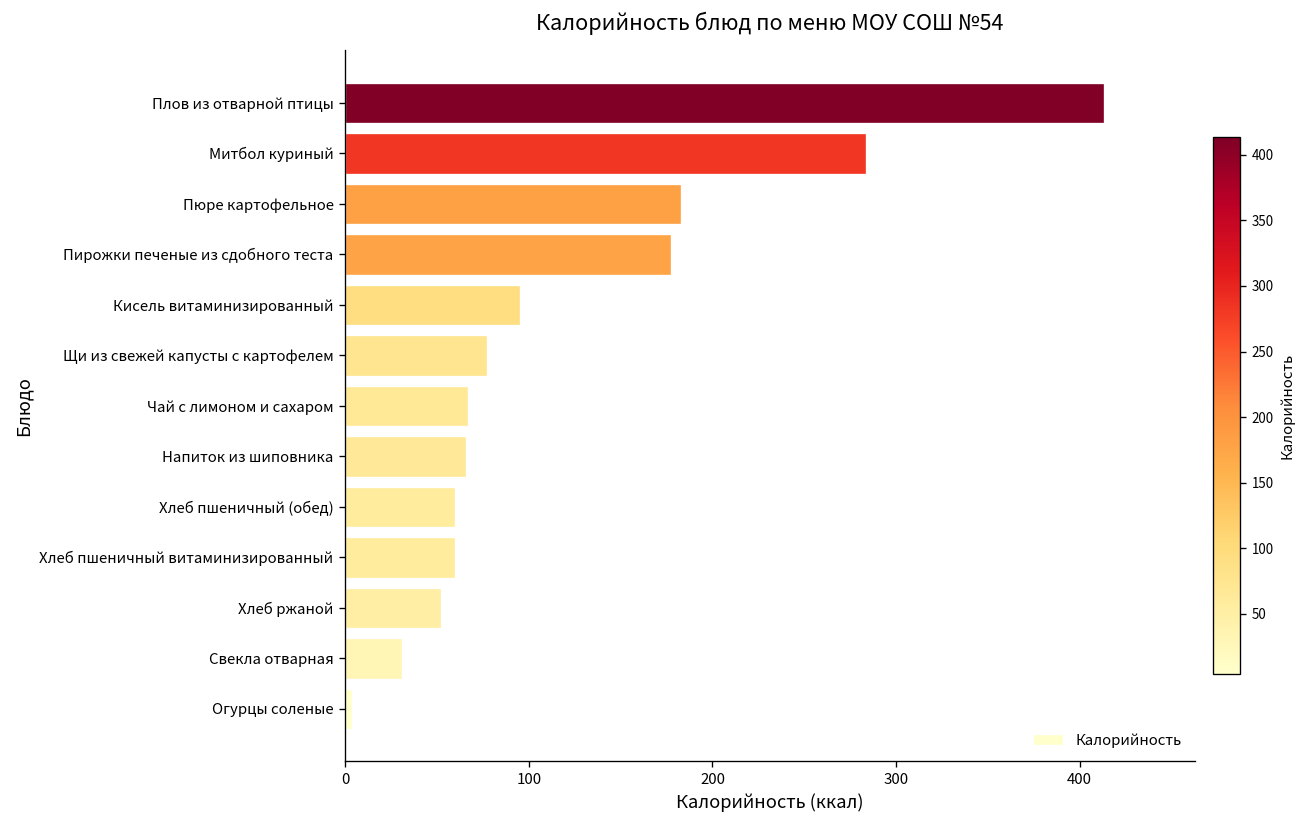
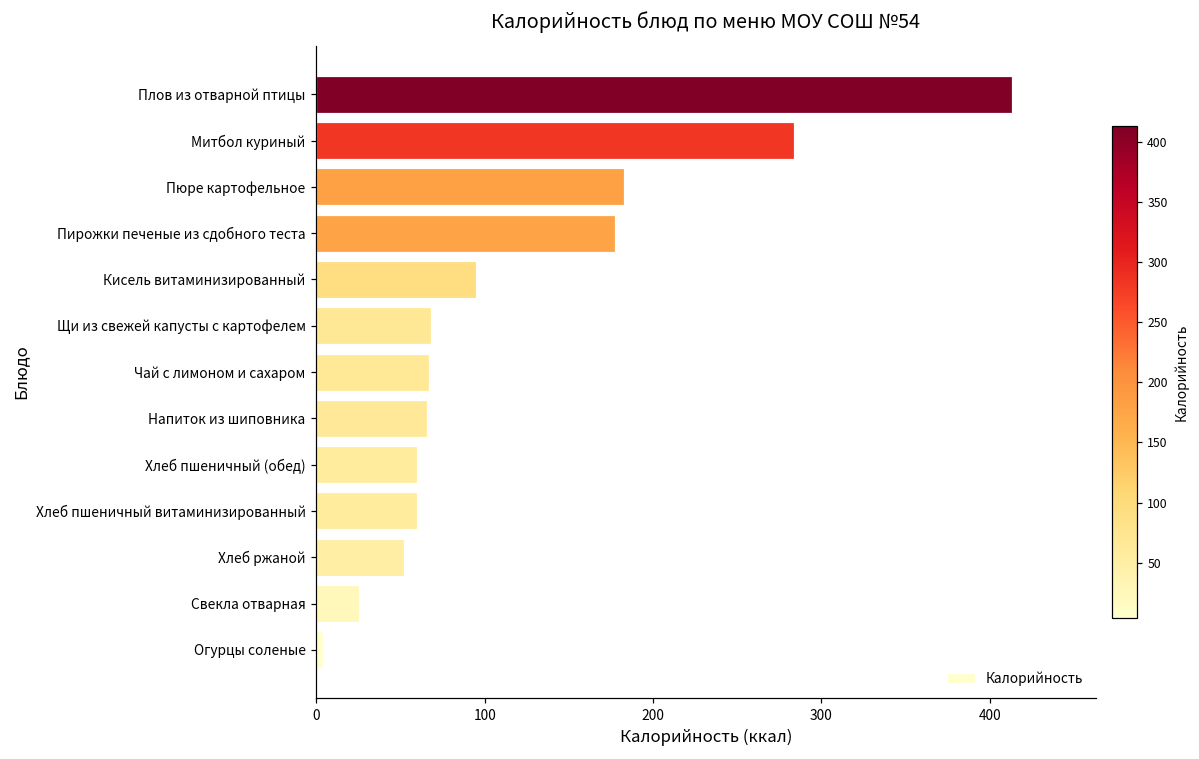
  {
    "Плов из отварной птицы": 413,
    "Митбол куриный": 284,
    "Пюре картофельное": 183,
    "Пирожки печеные из сдобного теста": 177,
    "Кисель витаминизированный": 95,
-   "Щи из свежей капусты с картофелем": 77,
+   "Щи из свежей капусты с картофелем": 68,
    "Чай с лимоном и сахаром": 67,
    "Напиток из шиповника": 66,
    "Хлеб пшеничный (обед)": 60,
    "Хлеб пшеничный витаминизированный": 60,
    "Хлеб ржаной": 52,
-   "Свекла отварная": 31,
+   "Свекла отварная": 25,
    "Огурцы соленые": 4
  }
